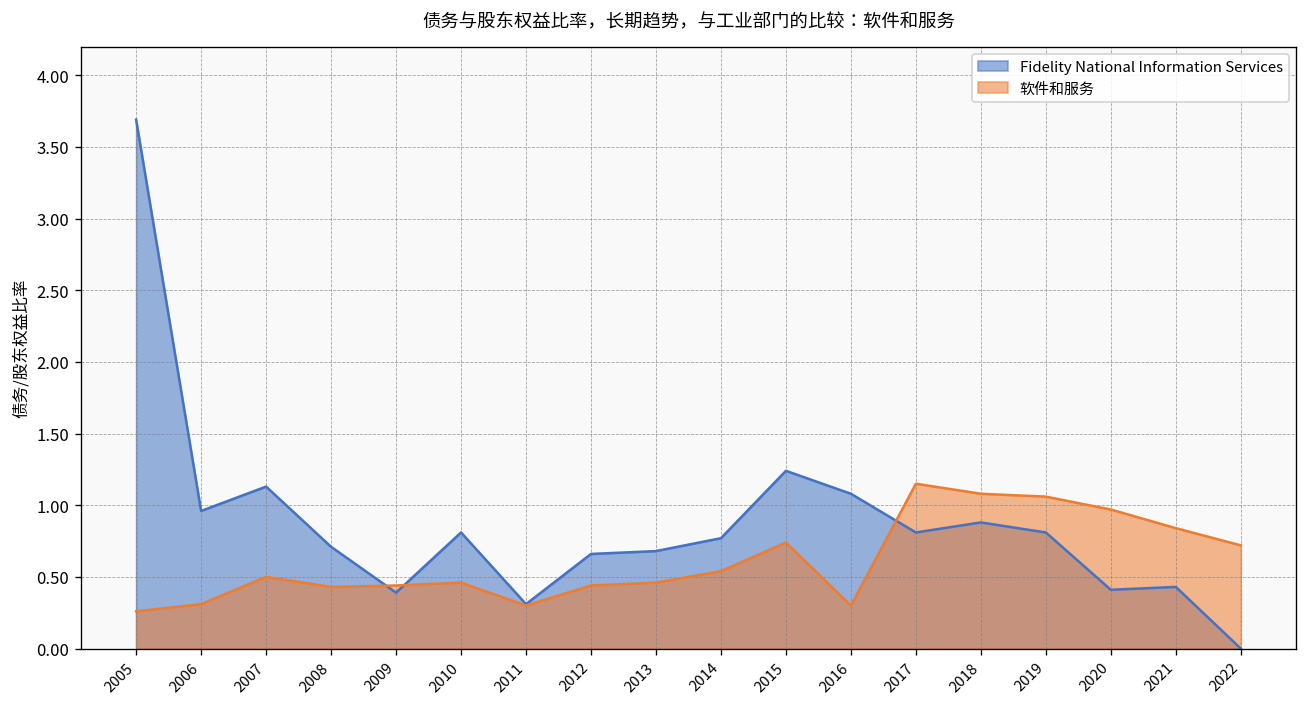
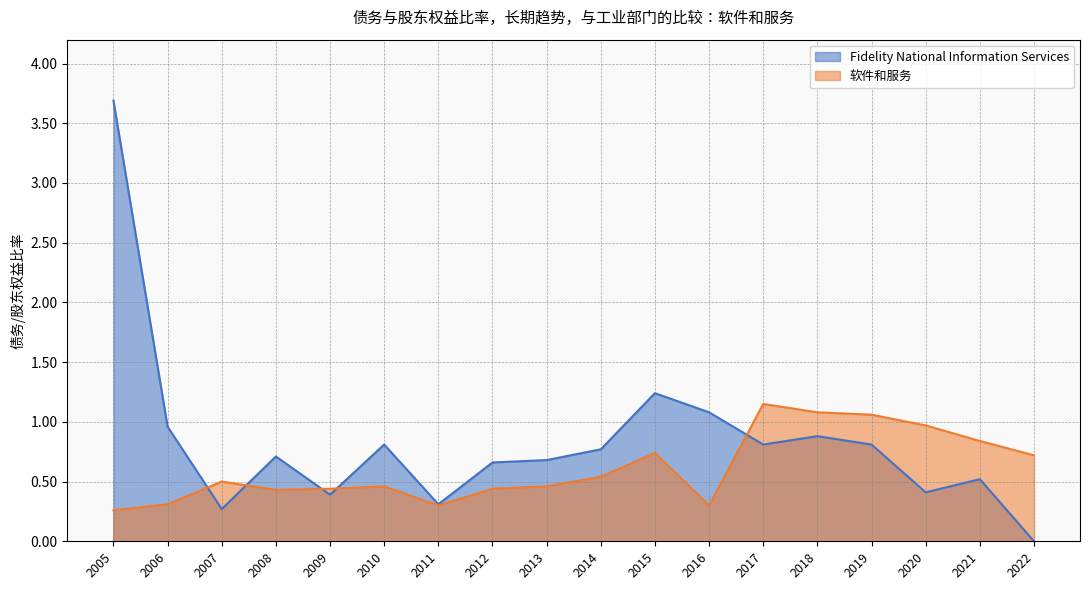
  {
    "Fidelity National Information Services": {
      "2005": 3.69,
      "2006": 0.96,
-     "2007": 1.13,
+     "2007": 0.27,
      "2008": 0.71,
      "2009": 0.39,
      "2010": 0.81,
      "2012": 0.66,
      "2013": 0.68,
      "2014": 0.77,
      "2015": 1.24,
      "2016": 1.08,
      "2017": 0.81,
      "2018": 0.88,
      "2019": 0.81,
      "2020": 0.41,
-     "2021": 0.43,
+     "2021": 0.52,
      "2022": 0.00
    },
    "软件和服务": {
      "2005": 0.26,
      "2006": 0.31,
      "2007": 0.50,
      "2008": 0.43,
      "2009": 0.44,
      "2010": 0.46,
      "2012": 0.44,
      "2013": 0.46,
      "2014": 0.54,
      "2015": 0.74,
      "2016": 0.30,
      "2017": 1.15,
      "2018": 1.08,
      "2019": 1.06,
      "2020": 0.97,
      "2021": 0.84,
      "2022": 0.72
    }
  }
